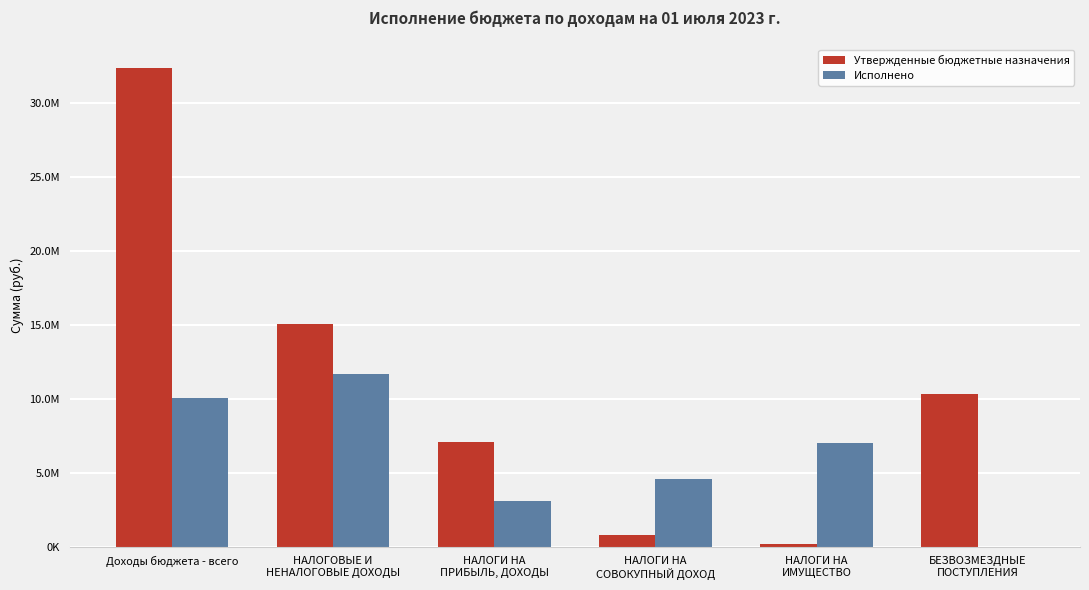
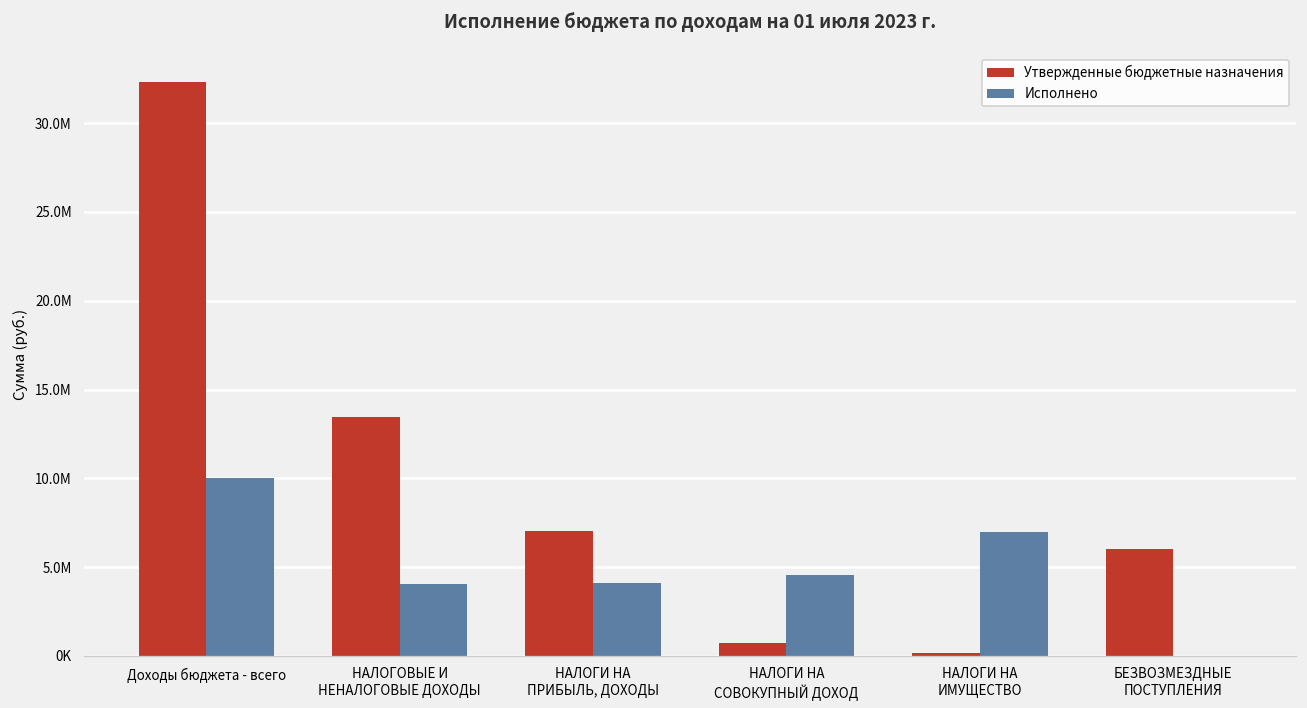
  {
    "Утвержденные бюджетные назначения": {
      "Доходы бюджета - всего": 32300000,
-     "НАЛОГОВЫЕ И НЕНАЛОГОВЫЕ ДОХОДЫ": 15000000,
+     "НАЛОГОВЫЕ И НЕНАЛОГОВЫЕ ДОХОДЫ": 13500000,
      "НАЛОГИ НА ПРИБЫЛЬ, ДОХОДЫ": 7000000,
      "НАЛОГИ НА СОВОКУПНЫЙ ДОХОД": 700000,
      "НАЛОГИ НА ИМУЩЕСТВО": 200000,
-     "БЕЗВОЗМЕЗДНЫЕ ПОСТУПЛЕНИЯ": 10300000
+     "БЕЗВОЗМЕЗДНЫЕ ПОСТУПЛЕНИЯ": 6000000
    },
    "Исполнено": {
      "Доходы бюджета - всего": 10000000,
-     "НАЛОГОВЫЕ И НЕНАЛОГОВЫЕ ДОХОДЫ": 11600000,
-     "НАЛОГИ НА ПРИБЫЛЬ, ДОХОДЫ": 3100000,
+     "НАЛОГОВЫЕ И НЕНАЛОГОВЫЕ ДОХОДЫ": 4000000,
+     "НАЛОГИ НА ПРИБЫЛЬ, ДОХОДЫ": 4100000,
      "НАЛОГИ НА СОВОКУПНЫЙ ДОХОД": 4600000,
      "НАЛОГИ НА ИМУЩЕСТВО": 7000000,
      "БЕЗВОЗМЕЗДНЫЕ ПОСТУПЛЕНИЯ": 0
    }
  }
